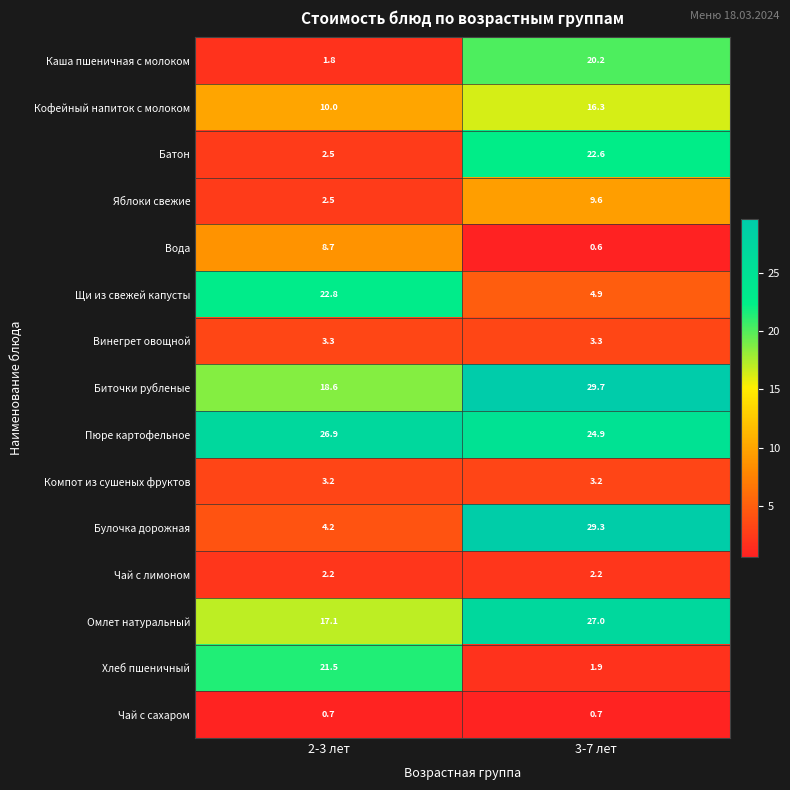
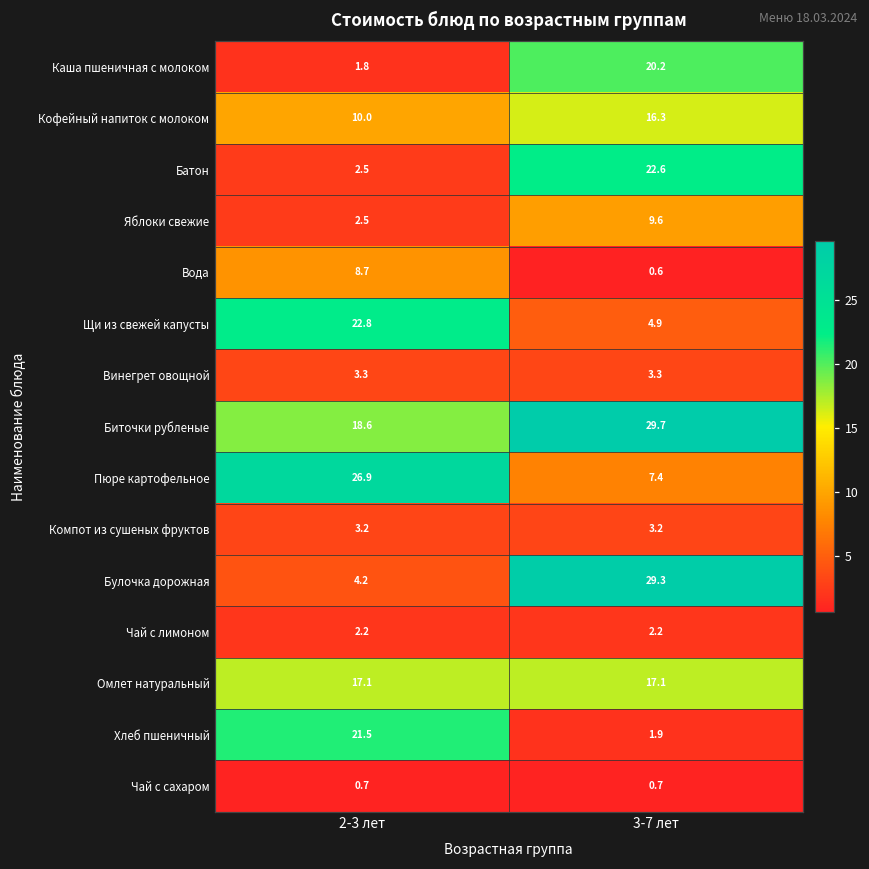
  {
    "Каша пшеничная с молоком": {
      "2-3 лет": 1.8,
      "3-7 лет": 20.2
    },
    "Кофейный напиток с молоком": {
      "2-3 лет": 10.0,
      "3-7 лет": 16.3
    },
    "Батон": {
      "2-3 лет": 2.5,
      "3-7 лет": 22.6
    },
    "Яблоки свежие": {
      "2-3 лет": 2.5,
      "3-7 лет": 9.6
    },
    "Вода": {
      "2-3 лет": 8.7,
      "3-7 лет": 0.6
    },
    "Щи из свежей капусты": {
      "2-3 лет": 22.8,
      "3-7 лет": 4.9
    },
    "Винегрет овощной": {
      "2-3 лет": 3.3,
      "3-7 лет": 3.3
    },
    "Биточки рубленые": {
      "2-3 лет": 18.6,
      "3-7 лет": 29.7
    },
    "Пюре картофельное": {
      "2-3 лет": 26.9,
-     "3-7 лет": 24.9
+     "3-7 лет": 7.4
    },
    "Компот из сушеных фруктов": {
      "2-3 лет": 3.2,
      "3-7 лет": 3.2
    },
    "Булочка дорожная": {
      "2-3 лет": 4.2,
      "3-7 лет": 29.3
    },
    "Чай с лимоном": {
      "2-3 лет": 2.2,
      "3-7 лет": 2.2
    },
    "Омлет натуральный": {
      "2-3 лет": 17.1,
-     "3-7 лет": 27.0
+     "3-7 лет": 17.1
    },
    "Хлеб пшеничный": {
      "2-3 лет": 21.5,
      "3-7 лет": 1.9
    },
    "Чай с сахаром": {
      "2-3 лет": 0.7,
      "3-7 лет": 0.7
    }
  }
